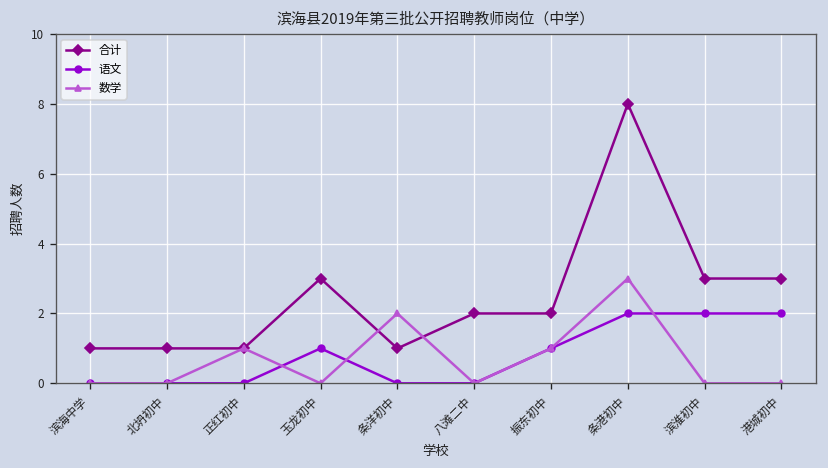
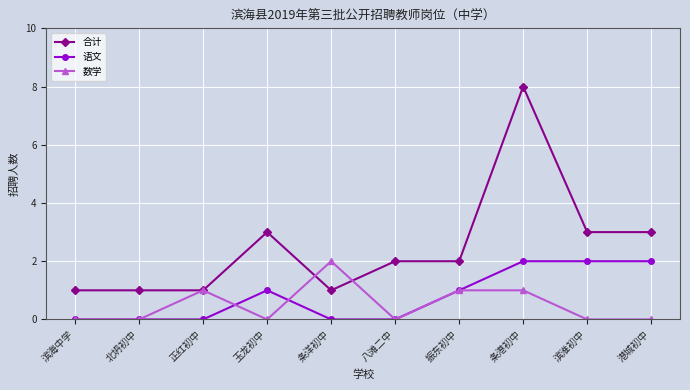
  {
    "合计": {
      "滨海中学": 1,
      "北坍初中": 1,
      "玉龙初中": 3,
      "条洋初中": 1,
      "八滩二中": 2,
      "振东初中": 2,
      "条港初中": 8,
      "滨淮初中": 3,
      "港城初中": 3
    },
    "语文": {
      "正红初中": 0,
      "玉龙初中": 1,
      "条洋初中": 0,
      "条港初中": 2,
      "滨淮初中": 2,
      "港城初中": 2
    },
    "数学": {
      "玉龙初中": 0,
      "条洋初中": 2,
-     "条港初中": 3,
+     "条港初中": 1,
      "滨淮初中": 0,
      "港城初中": 0
    }
  }
